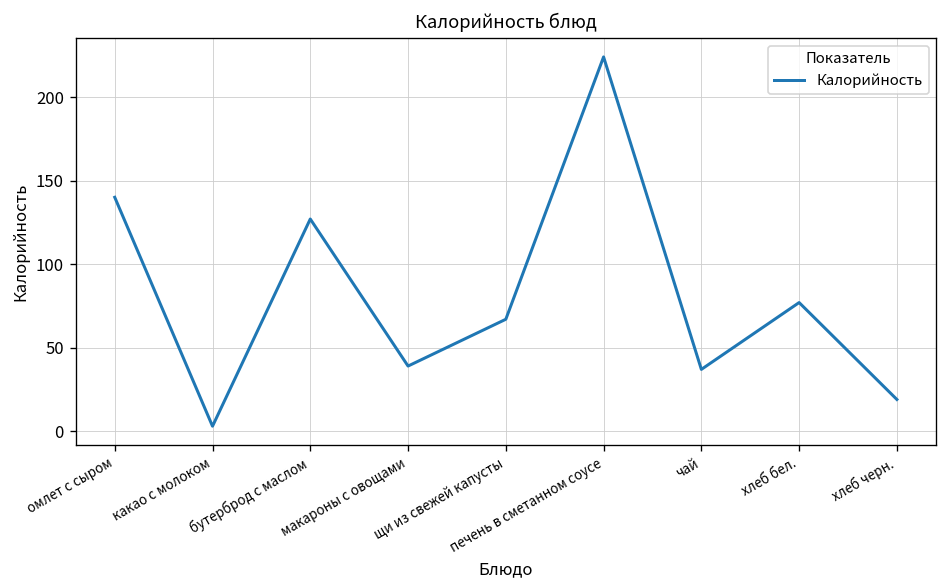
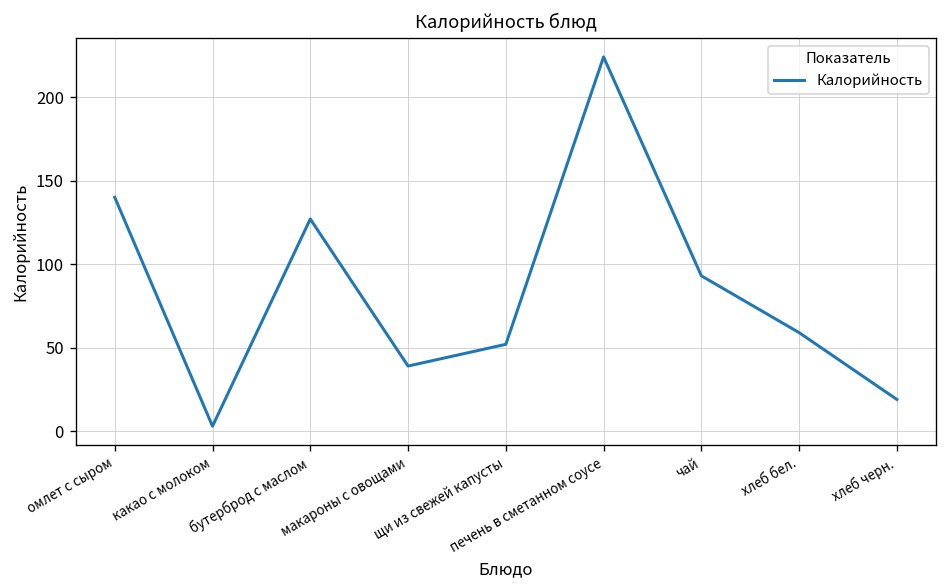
  {
    "омлет с сыром": 140,
    "какао с молоком": 3,
    "бутерброд с маслом": 127,
    "макароны с овощами": 39,
-   "щи из свежей капусты": 67,
+   "щи из свежей капусты": 52,
    "печень в сметанном соусе": 224,
-   "чай": 37,
-   "хлеб бел.": 77,
+   "чай": 93,
+   "хлеб бел.": 59,
    "хлеб черн.": 19
  }
